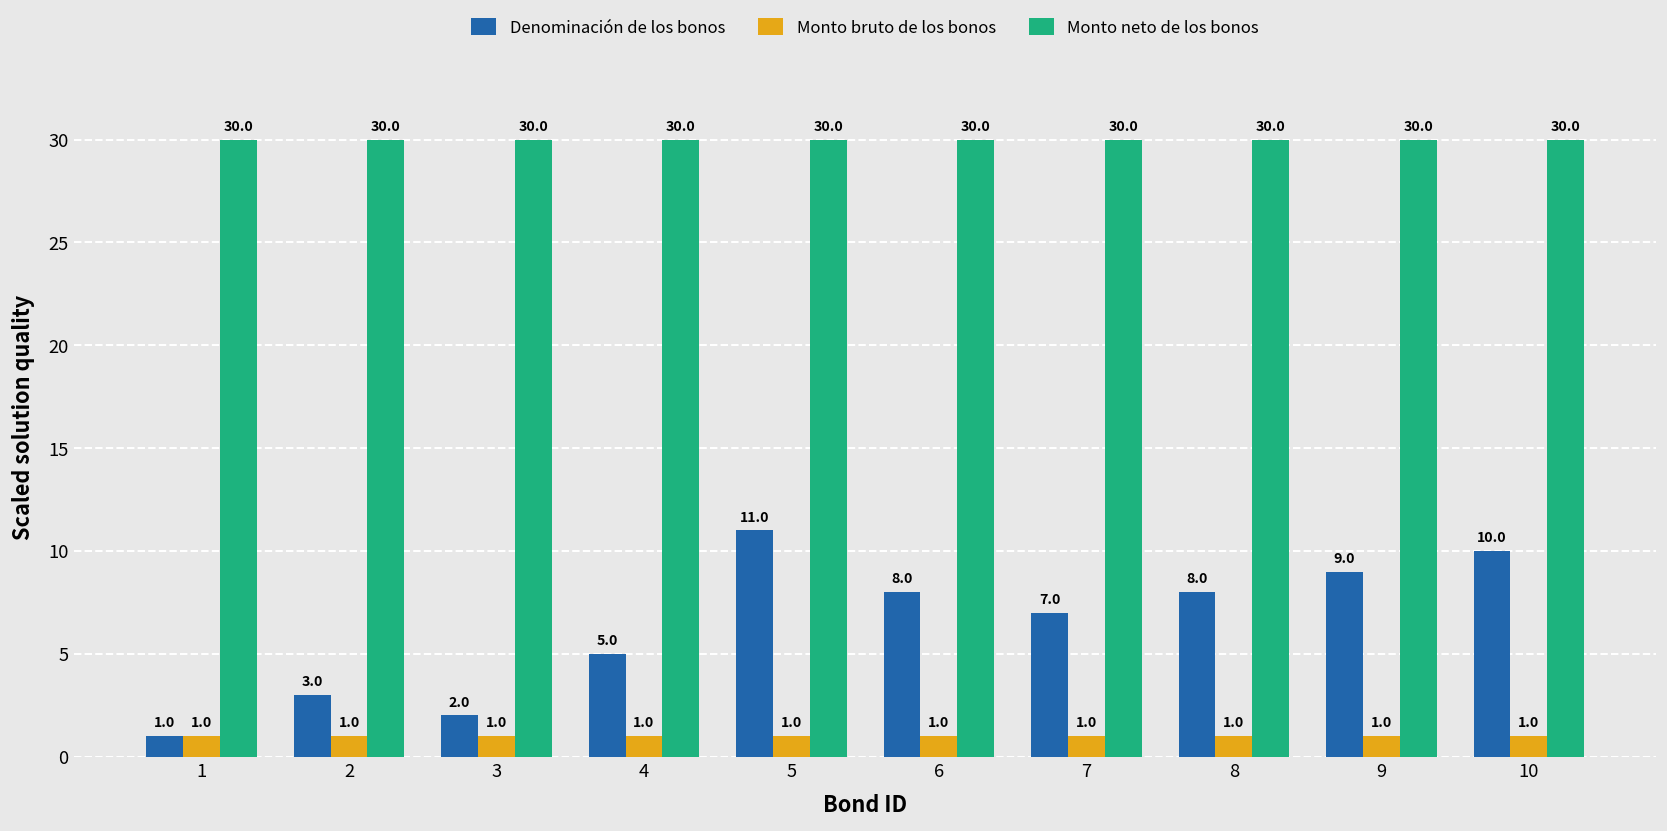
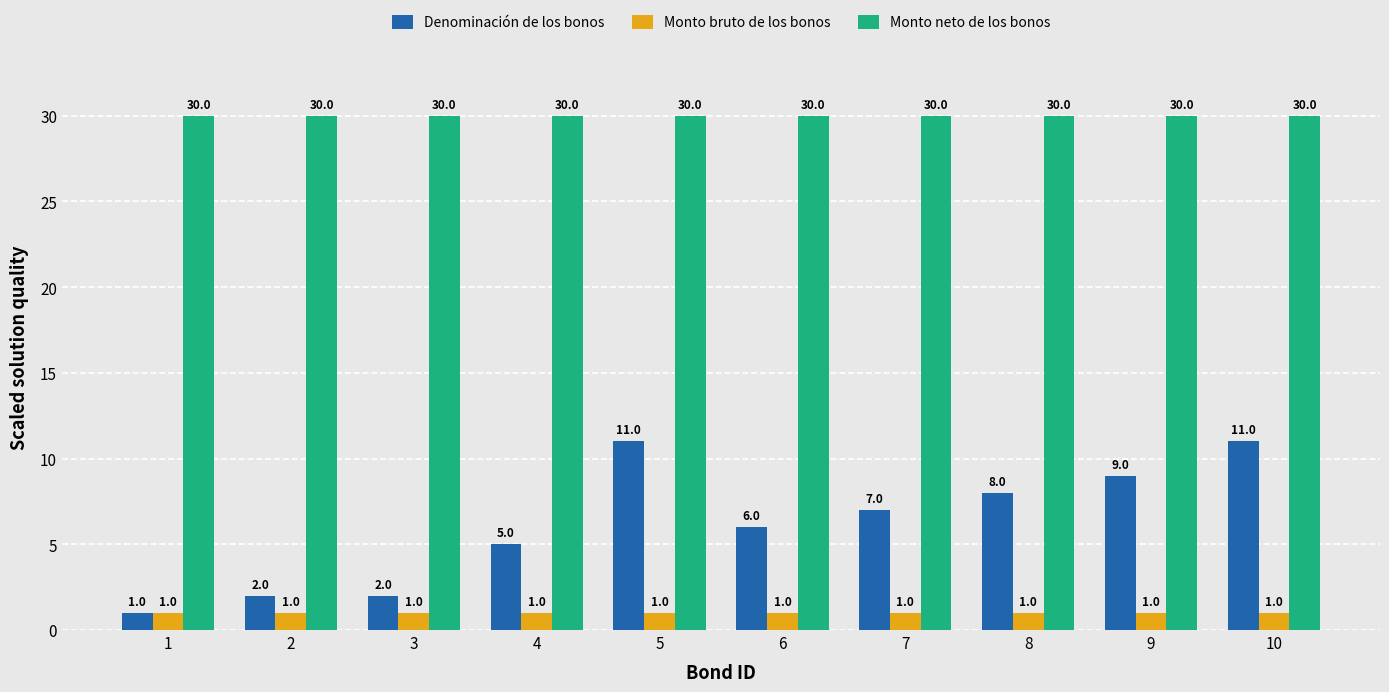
  {
    "Denominación de los bonos": {
      "1": 1.0,
-     "2": 3.0,
+     "2": 2.0,
      "3": 2.0,
      "4": 5.0,
      "5": 11.0,
-     "6": 8.0,
+     "6": 6.0,
      "7": 7.0,
      "8": 8.0,
      "9": 9.0,
-     "10": 10.0
+     "10": 11.0
    },
    "Monto bruto de los bonos": {
      "1": 1.0,
      "2": 1.0,
      "3": 1.0,
      "4": 1.0,
      "5": 1.0,
      "6": 1.0,
      "7": 1.0,
      "8": 1.0,
      "9": 1.0,
      "10": 1.0
    },
    "Monto neto de los bonos": {
      "1": 30.0,
      "2": 30.0,
      "3": 30.0,
      "4": 30.0,
      "5": 30.0,
      "6": 30.0,
      "7": 30.0,
      "8": 30.0,
      "9": 30.0,
      "10": 30.0
    }
  }
